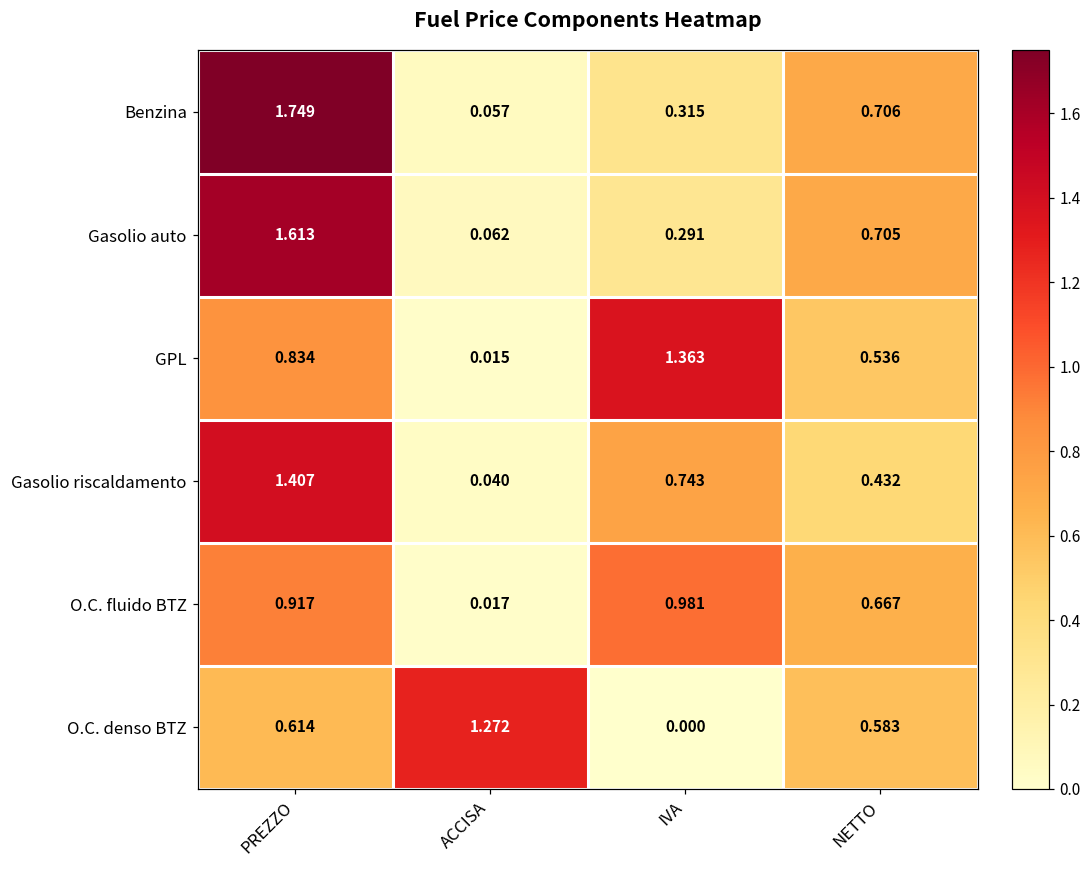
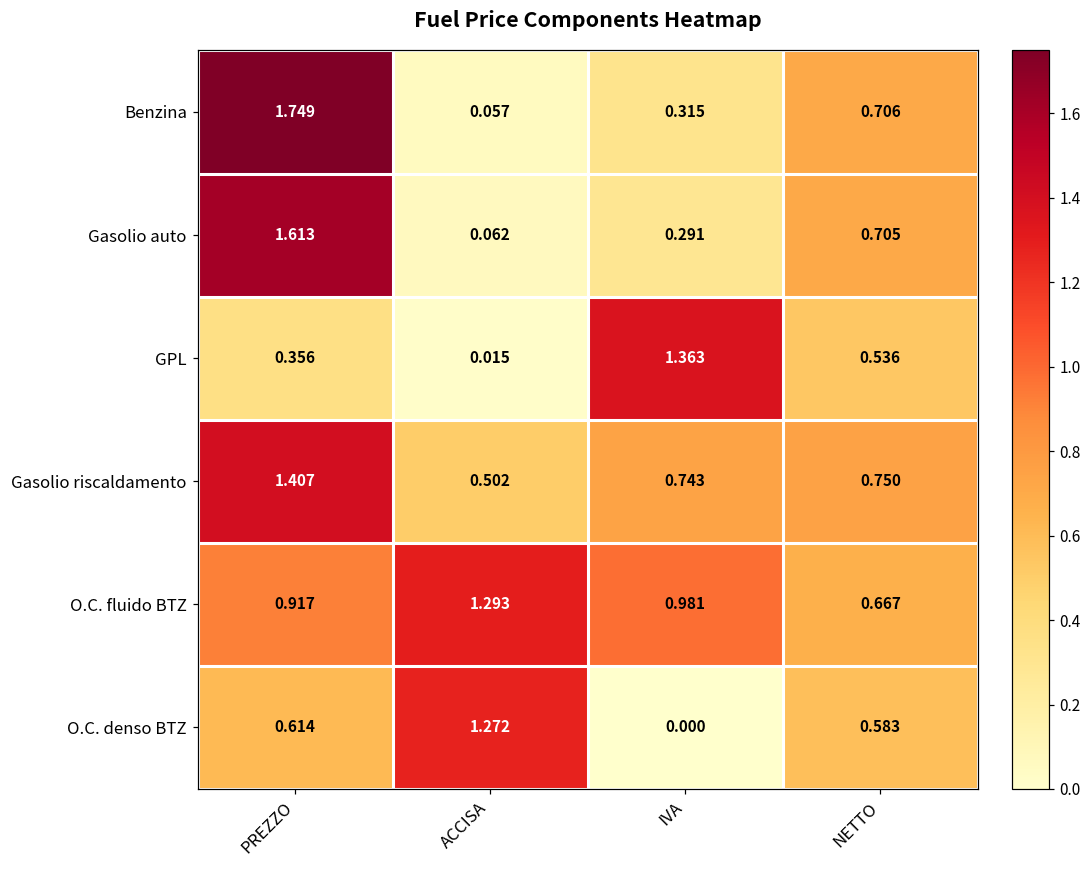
  {
    "Benzina": {
      "PREZZO": 1.749,
      "ACCISA": 0.057,
      "IVA": 0.315,
      "NETTO": 0.706
    },
    "Gasolio auto": {
      "PREZZO": 1.613,
      "ACCISA": 0.062,
      "IVA": 0.291,
      "NETTO": 0.705
    },
    "GPL": {
-     "PREZZO": 0.834,
+     "PREZZO": 0.356,
      "ACCISA": 0.015,
      "IVA": 1.363,
      "NETTO": 0.536
    },
    "Gasolio riscaldamento": {
      "PREZZO": 1.407,
-     "ACCISA": 0.040,
+     "ACCISA": 0.502,
      "IVA": 0.743,
-     "NETTO": 0.432
+     "NETTO": 0.750
    },
    "O.C. fluido BTZ": {
      "PREZZO": 0.917,
-     "ACCISA": 0.017,
+     "ACCISA": 1.293,
      "IVA": 0.981,
      "NETTO": 0.667
    },
    "O.C. denso BTZ": {
      "PREZZO": 0.614,
      "ACCISA": 1.272,
      "IVA": 0.000,
      "NETTO": 0.583
    }
  }
